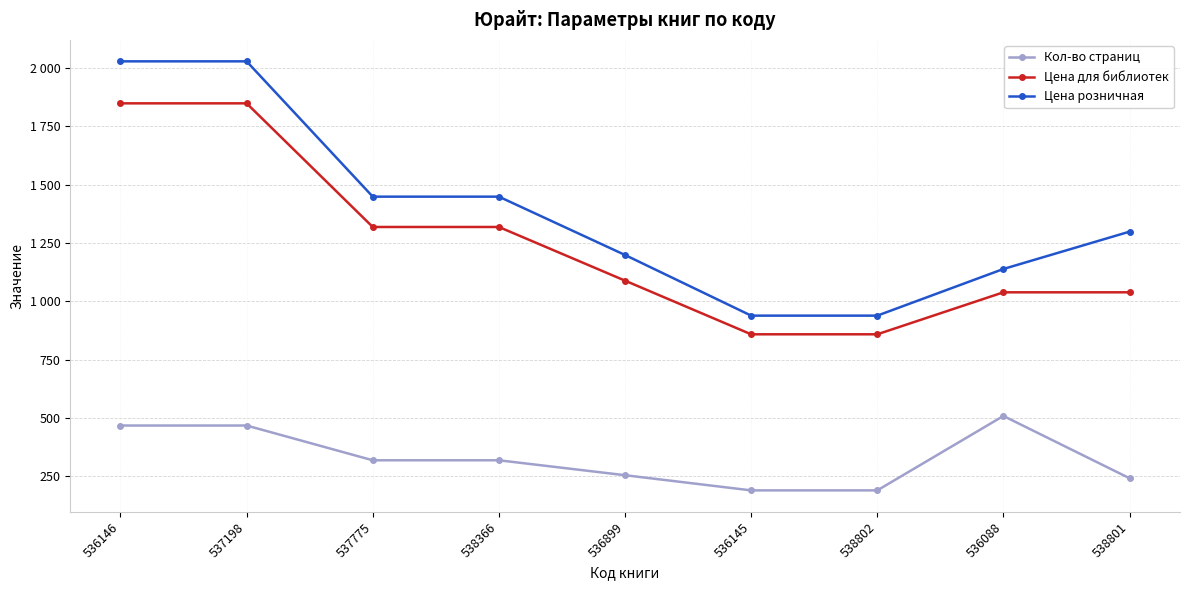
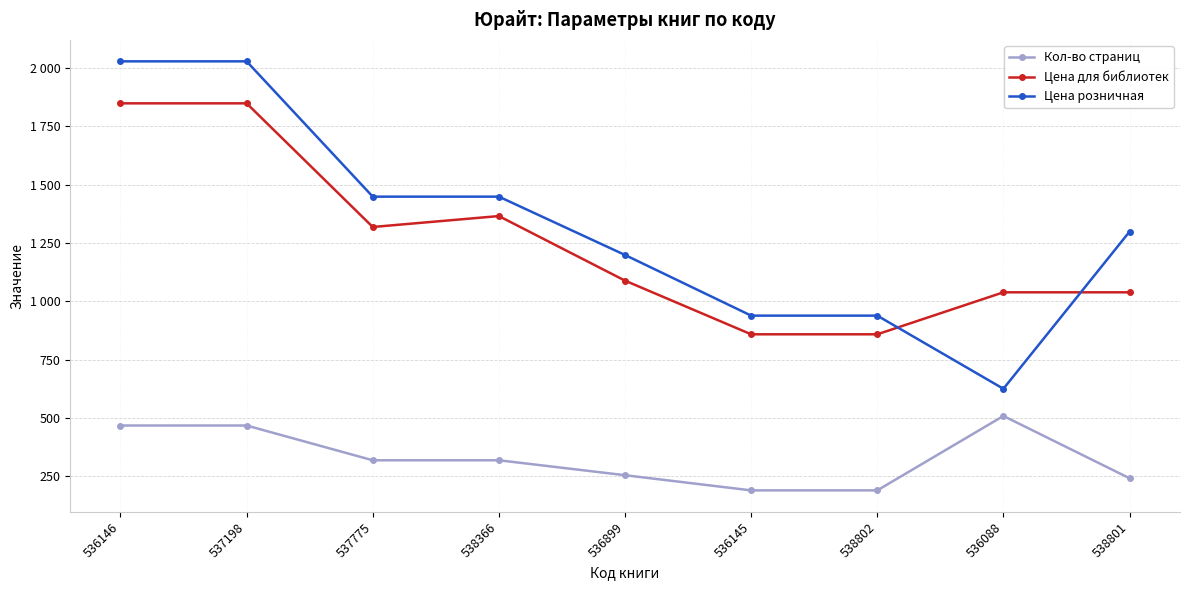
  {
    "Кол-во страниц": {
      "536146": 470,
      "537198": 470,
      "537775": 320,
      "538366": 320,
      "536899": 260,
      "536145": 190,
      "538802": 190,
      "536088": 510,
      "538801": 240
    },
    "Цена для библиотек": {
      "536146": 1850,
      "537198": 1850,
      "537775": 1320,
-     "538366": 1320,
+     "538366": 1370,
      "536899": 1090,
      "536145": 860,
      "538802": 860,
      "536088": 1040,
      "538801": 1040
    },
    "Цена розничная": {
      "536146": 2030,
      "537198": 2030,
      "537775": 1450,
      "538366": 1450,
      "536899": 1200,
      "536145": 940,
      "538802": 940,
-     "536088": 1140,
+     "536088": 630,
      "538801": 1300
    }
  }
